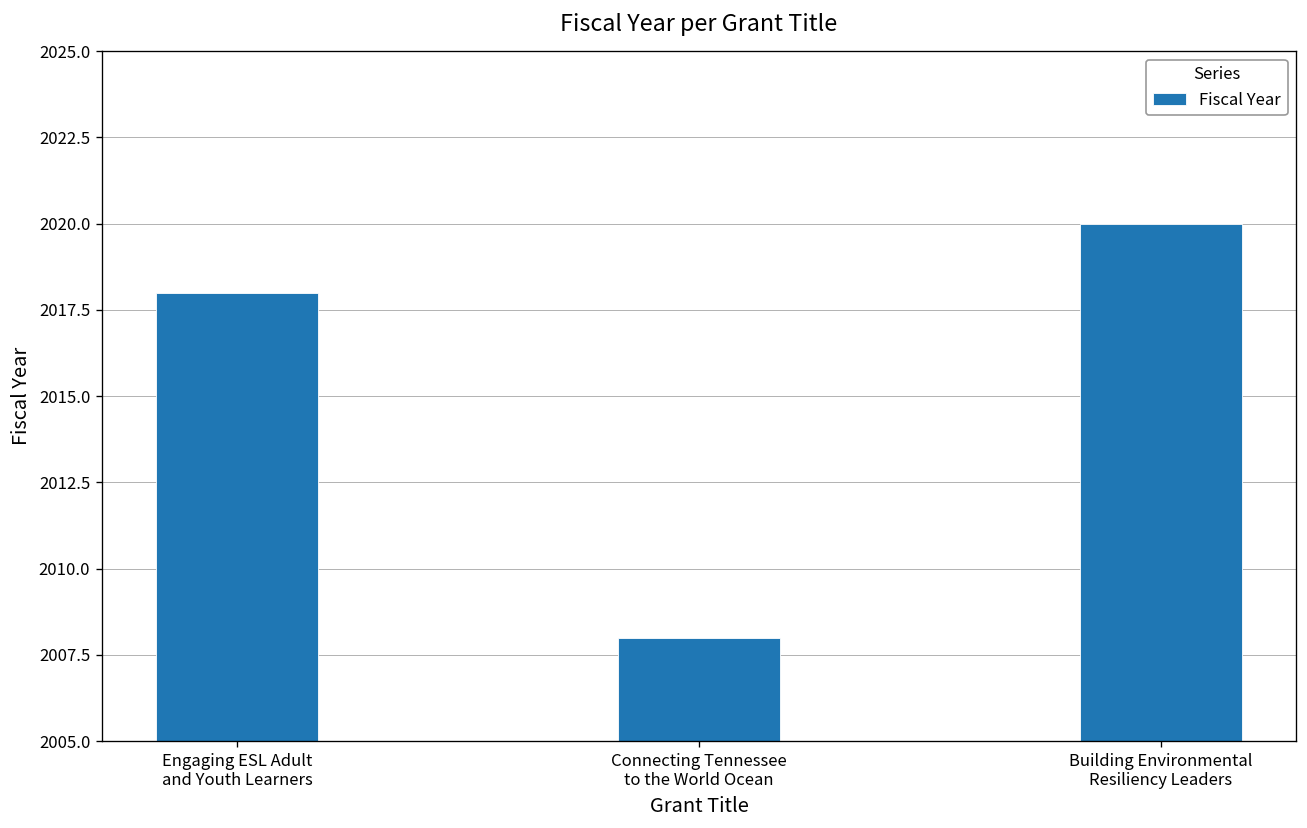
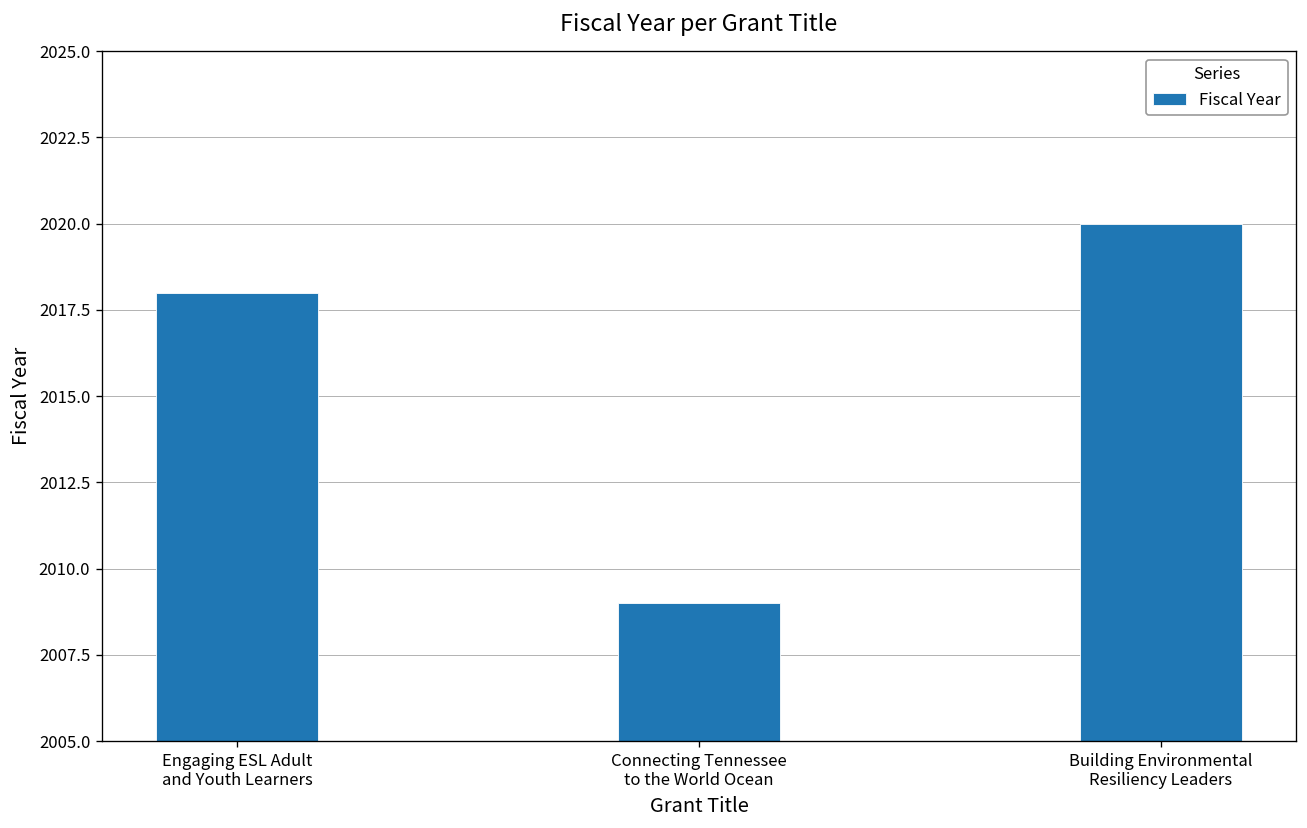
  {
    "Engaging ESL Adult and Youth Learners": 2018,
-   "Connecting Tennessee to the World Ocean": 2008,
+   "Connecting Tennessee to the World Ocean": 2009,
    "Building Environmental Resiliency Leaders": 2020
  }
